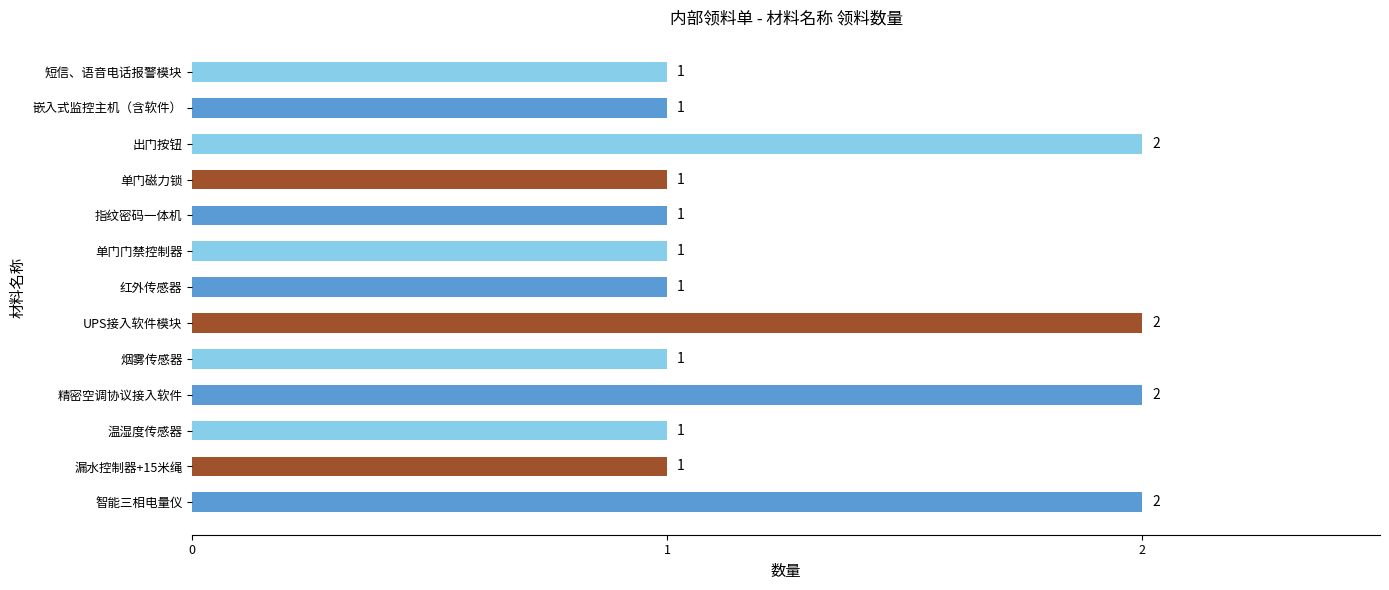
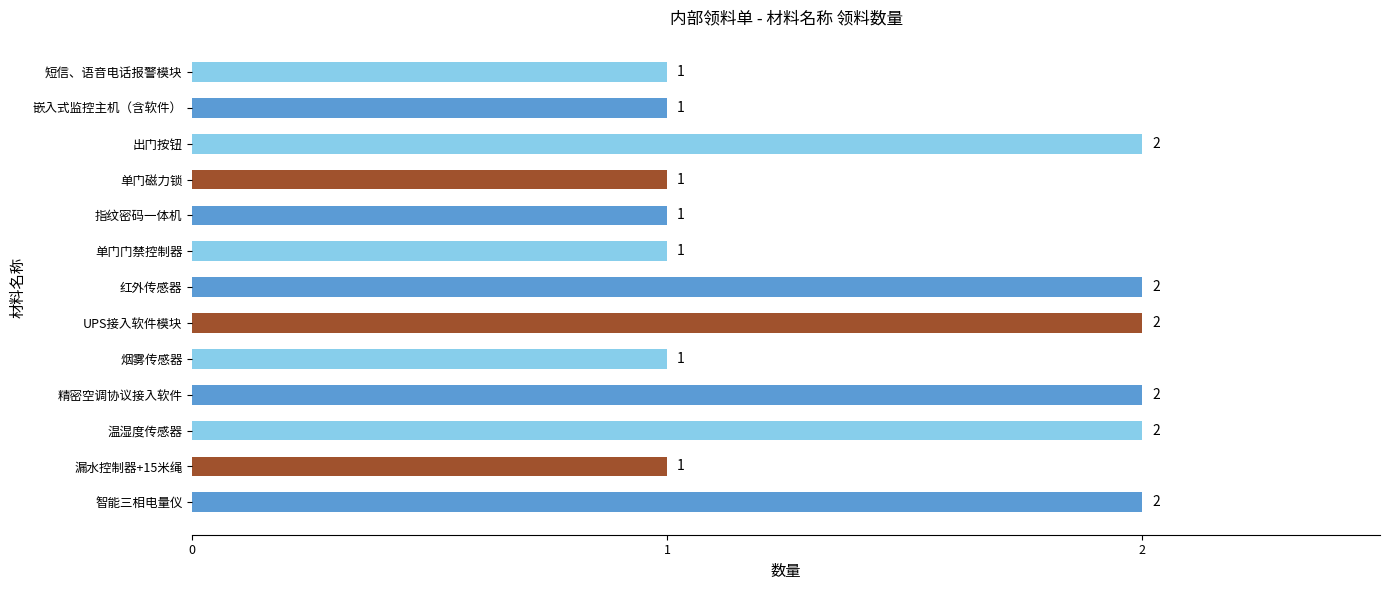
  {
    "短信、语音电话报警模块": 1,
    "嵌入式监控主机（含软件）": 1,
    "出门按钮": 2,
    "单门磁力锁": 1,
    "指纹密码一体机": 1,
    "单门门禁控制器": 1,
-   "红外传感器": 1,
+   "红外传感器": 2,
    "UPS接入软件模块": 2,
    "烟雾传感器": 1,
    "精密空调协议接入软件": 2,
-   "温湿度传感器": 1,
+   "温湿度传感器": 2,
    "漏水控制器+15米绳": 1,
    "智能三相电量仪": 2
  }
